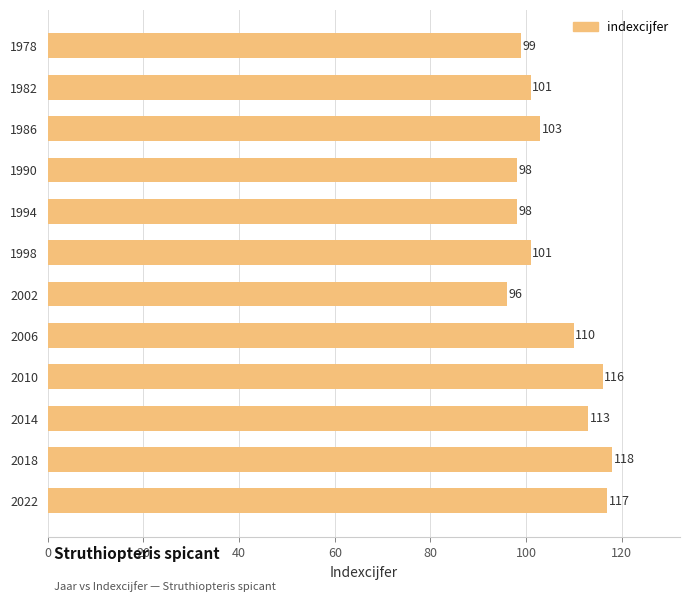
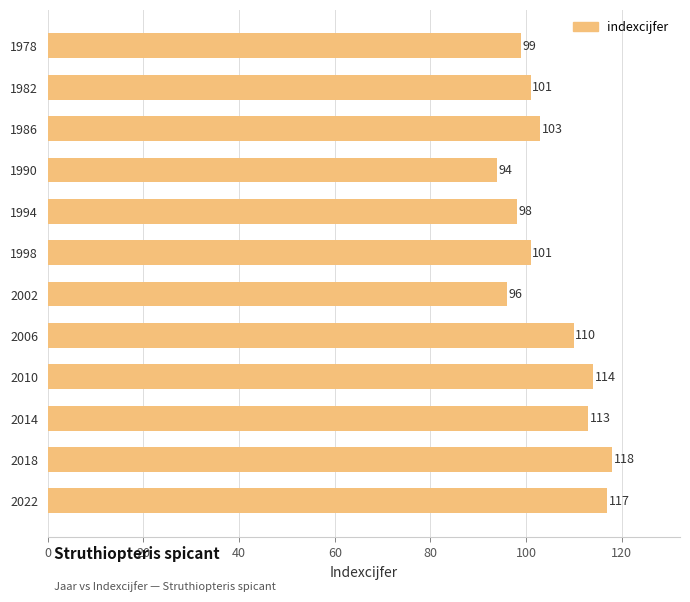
  {
    "1978": 99,
    "1982": 101,
    "1986": 103,
-   "1990": 98,
+   "1990": 94,
    "1994": 98,
    "1998": 101,
    "2002": 96,
    "2006": 110,
-   "2010": 116,
+   "2010": 114,
    "2014": 113,
    "2018": 118,
    "2022": 117
  }
